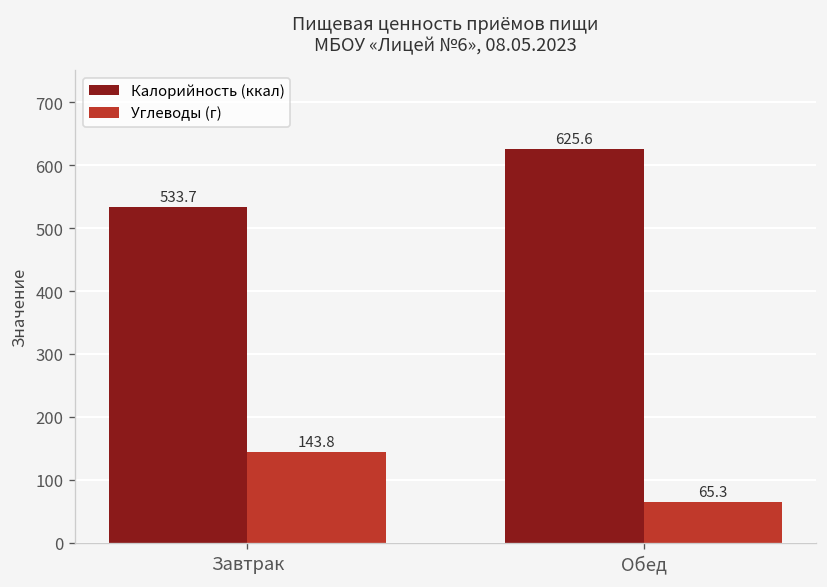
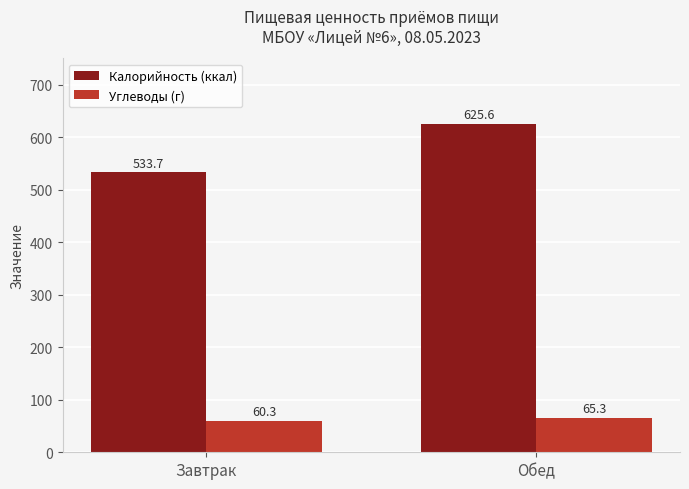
  {
    "Калорийность (ккал)": {
      "Завтрак": 533.7,
      "Обед": 625.6
    },
    "Углеводы (г)": {
-     "Завтрак": 143.8,
+     "Завтрак": 60.3,
      "Обед": 65.3
    }
  }
